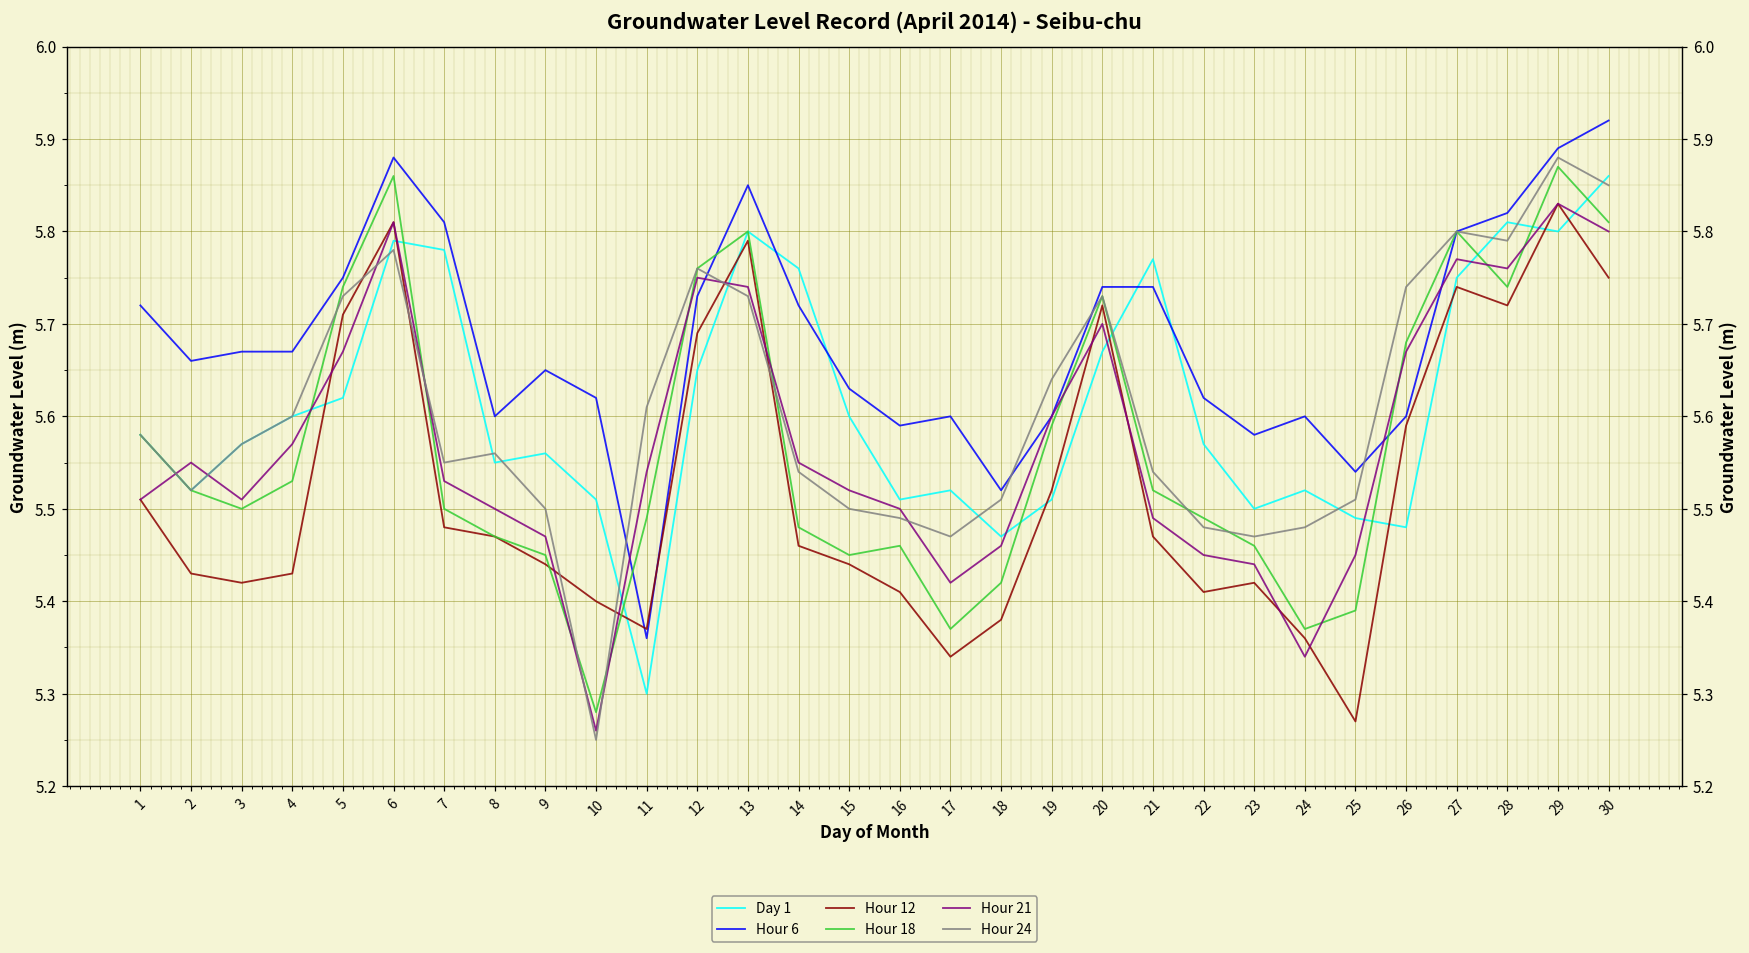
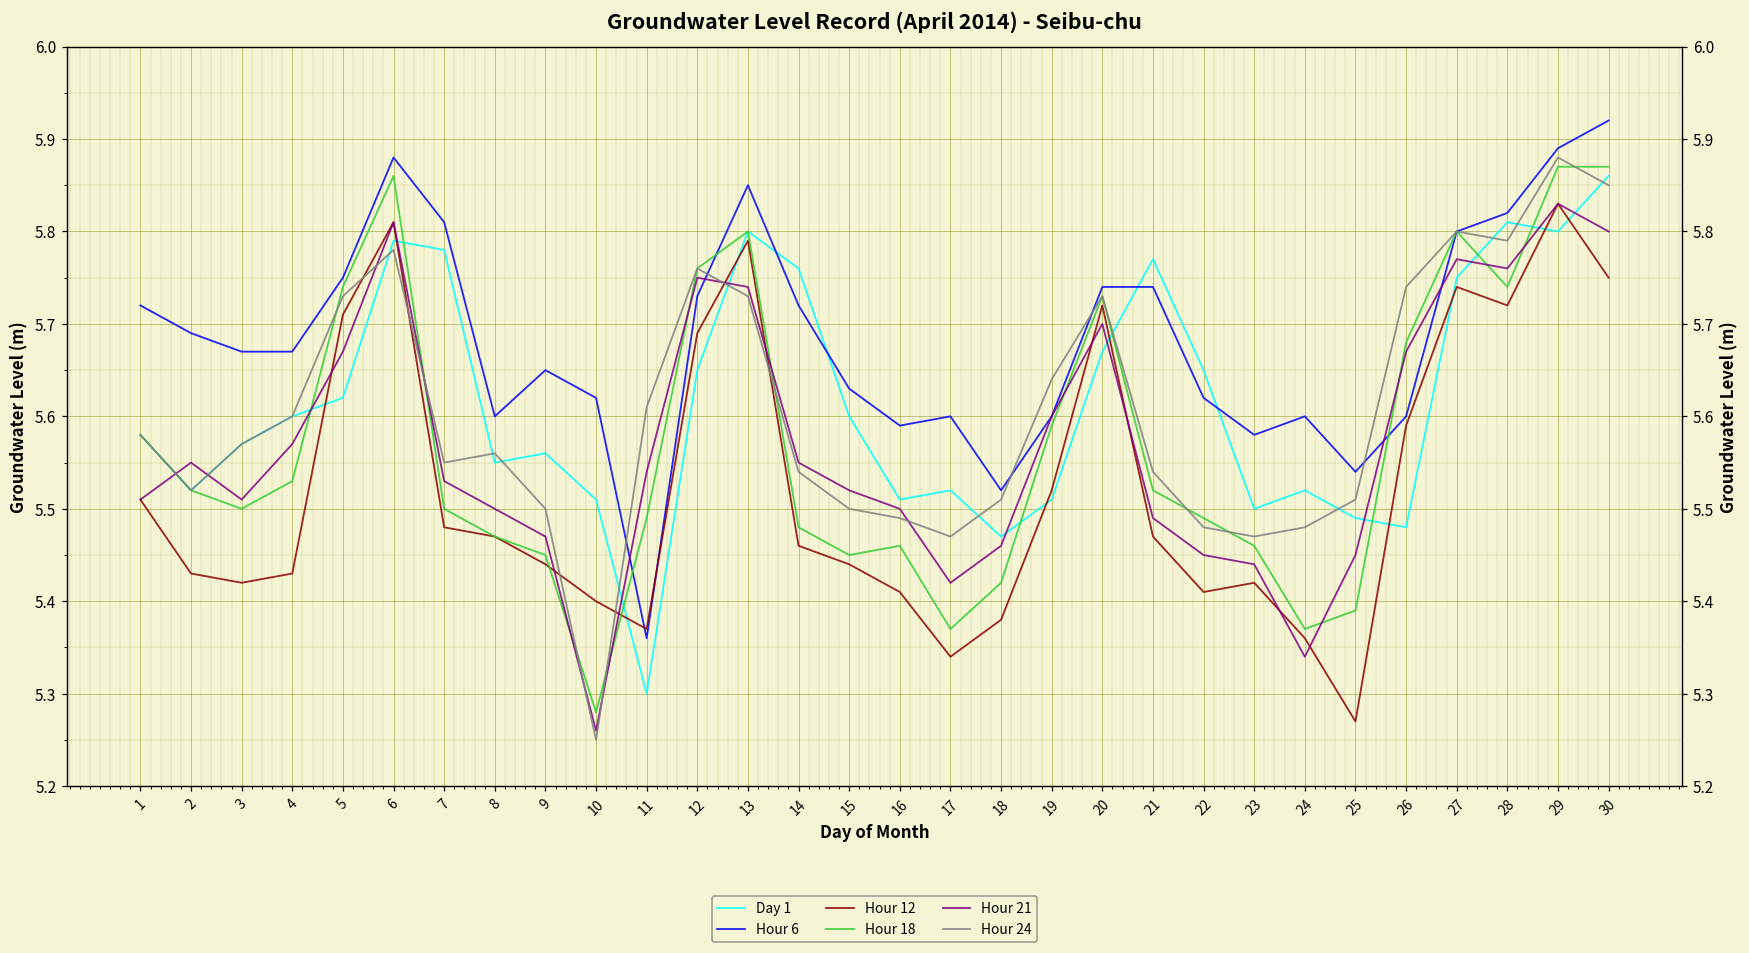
  {
    "Day 1": {
      "5": 5.62,
      "6": 5.79,
      "7": 5.78,
      "8": 5.55,
      "9": 5.56,
      "10": 5.51,
      "11": 5.30,
      "12": 5.65,
      "14": 5.76,
      "15": 5.60,
      "16": 5.51,
      "17": 5.52,
      "18": 5.47,
      "19": 5.51,
      "20": 5.67,
      "21": 5.77,
-     "22": 5.57,
+     "22": 5.65,
      "23": 5.50,
      "24": 5.52,
      "25": 5.49,
      "26": 5.48,
      "27": 5.75,
      "28": 5.81,
      "29": 5.80,
      "30": 5.86
    },
    "Hour 6": {
      "1": 5.72,
-     "2": 5.66,
+     "2": 5.69,
      "3": 5.67,
      "4": 5.67,
      "5": 5.75,
      "6": 5.88,
      "7": 5.81,
      "8": 5.60,
      "9": 5.65,
      "10": 5.62,
      "11": 5.36,
      "12": 5.73,
      "13": 5.85,
      "14": 5.72,
      "15": 5.63,
      "16": 5.59,
      "17": 5.60,
      "18": 5.52,
      "20": 5.74,
      "21": 5.74,
      "22": 5.62,
      "23": 5.58,
      "24": 5.60,
      "25": 5.54,
      "26": 5.60,
      "28": 5.82,
      "29": 5.89,
      "30": 5.92
    },
    "Hour 12": {
      "2": 5.43,
      "3": 5.42,
      "4": 5.43,
      "5": 5.71,
      "7": 5.48,
      "9": 5.44,
      "10": 5.40,
      "11": 5.37,
      "12": 5.69,
      "13": 5.79,
      "14": 5.46,
      "15": 5.44,
      "16": 5.41,
      "17": 5.34,
      "18": 5.38,
      "19": 5.52,
      "20": 5.72,
      "21": 5.47,
      "22": 5.41,
      "23": 5.42,
      "24": 5.36,
      "25": 5.27,
      "26": 5.59,
      "27": 5.74,
      "28": 5.72,
      "30": 5.75
    },
    "Hour 18": {
      "3": 5.50,
      "4": 5.53,
      "5": 5.74,
      "6": 5.86,
      "7": 5.50,
      "9": 5.45,
      "10": 5.28,
      "11": 5.49,
      "14": 5.48,
      "15": 5.45,
      "16": 5.46,
      "17": 5.37,
      "18": 5.42,
      "19": 5.59,
      "21": 5.52,
      "22": 5.49,
      "23": 5.46,
      "24": 5.37,
      "25": 5.39,
      "26": 5.68,
      "28": 5.74,
      "29": 5.87,
-     "30": 5.81
+     "30": 5.87
    },
    "Hour 21": {
      "2": 5.55,
      "3": 5.51,
      "4": 5.57,
      "5": 5.67,
      "7": 5.53,
      "8": 5.50,
      "9": 5.47,
      "10": 5.26,
      "11": 5.54,
      "12": 5.75,
      "13": 5.74,
      "14": 5.55,
      "15": 5.52,
      "16": 5.50,
      "17": 5.42,
      "18": 5.46,
      "20": 5.70,
      "21": 5.49,
      "22": 5.45,
      "23": 5.44,
      "24": 5.34,
      "25": 5.45,
      "26": 5.67,
      "27": 5.77,
      "28": 5.76,
      "30": 5.80
    },
    "Hour 24": {
      "5": 5.73,
      "6": 5.78,
      "7": 5.55,
      "8": 5.56,
      "9": 5.50,
      "10": 5.25,
      "11": 5.61,
      "13": 5.73,
      "14": 5.54,
      "15": 5.50,
      "16": 5.49,
      "17": 5.47,
      "18": 5.51,
      "19": 5.64,
      "21": 5.54,
      "22": 5.48,
      "23": 5.47,
      "24": 5.48,
      "25": 5.51,
      "26": 5.74,
      "28": 5.79,
      "29": 5.88,
      "30": 5.85
    }
  }
